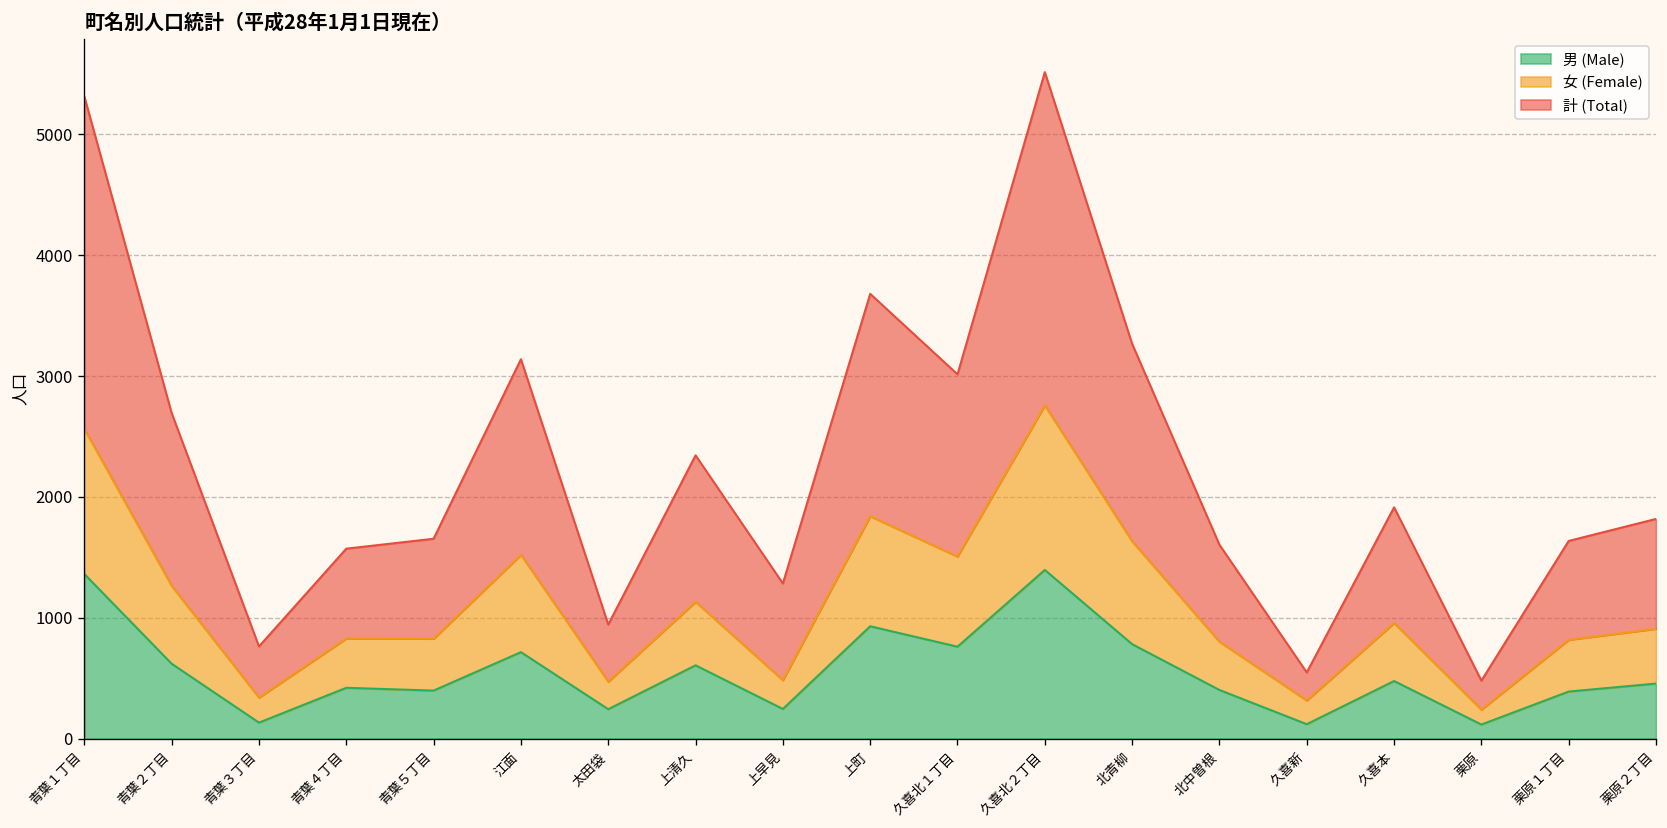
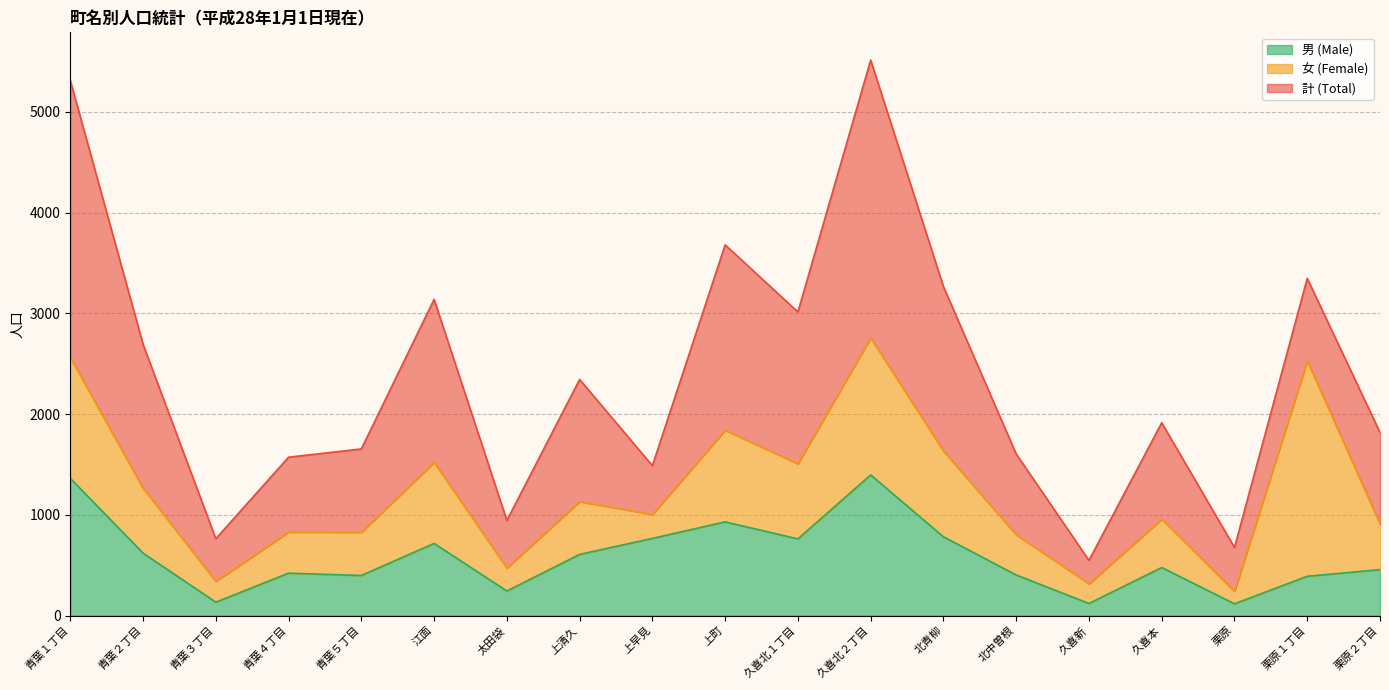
  {
    "男 (Male)": {
      "青葉１丁目": 1360,
      "青葉２丁目": 620,
      "青葉３丁目": 130,
      "青葉４丁目": 420,
      "青葉５丁目": 400,
      "江面": 720,
      "太田袋": 240,
      "上清久": 610,
-     "上早見": 250,
+     "上早見": 770,
      "上町": 930,
      "久喜北１丁目": 760,
      "久喜北２丁目": 1400,
      "北青柳": 780,
      "北中曽根": 400,
      "久喜新": 120,
      "久喜本": 480,
      "栗原": 120,
      "栗原１丁目": 390,
      "栗原２丁目": 460
    },
    "女 (Female)": {
      "青葉１丁目": 1200,
      "青葉２丁目": 640,
      "青葉３丁目": 210,
      "青葉４丁目": 410,
      "青葉５丁目": 430,
      "江面": 810,
      "太田袋": 230,
      "上清久": 530,
      "上早見": 240,
      "上町": 910,
      "久喜北１丁目": 750,
      "久喜北２丁目": 1360,
      "北青柳": 850,
      "北中曽根": 400,
      "久喜新": 200,
      "久喜本": 480,
      "栗原": 120,
-     "栗原１丁目": 430,
+     "栗原１丁目": 2140,
      "栗原２丁目": 450
    },
    "計 (Total)": {
      "青葉１丁目": 2750,
      "青葉２丁目": 1430,
      "青葉３丁目": 420,
      "青葉４丁目": 740,
      "青葉５丁目": 830,
      "江面": 1620,
      "太田袋": 470,
      "上清久": 1210,
-     "上早見": 800,
+     "上早見": 480,
      "上町": 1840,
      "久喜北１丁目": 1510,
      "久喜北２丁目": 2760,
      "北青柳": 1630,
      "北中曽根": 800,
      "久喜新": 230,
      "久喜本": 960,
-     "栗原": 240,
+     "栗原": 440,
      "栗原１丁目": 820,
      "栗原２丁目": 910
    }
  }
